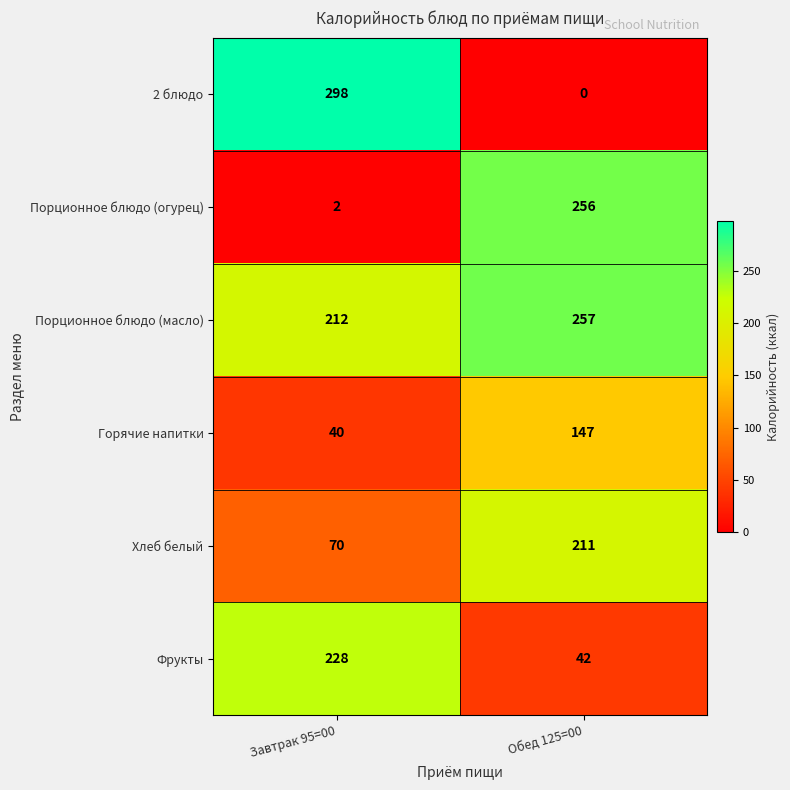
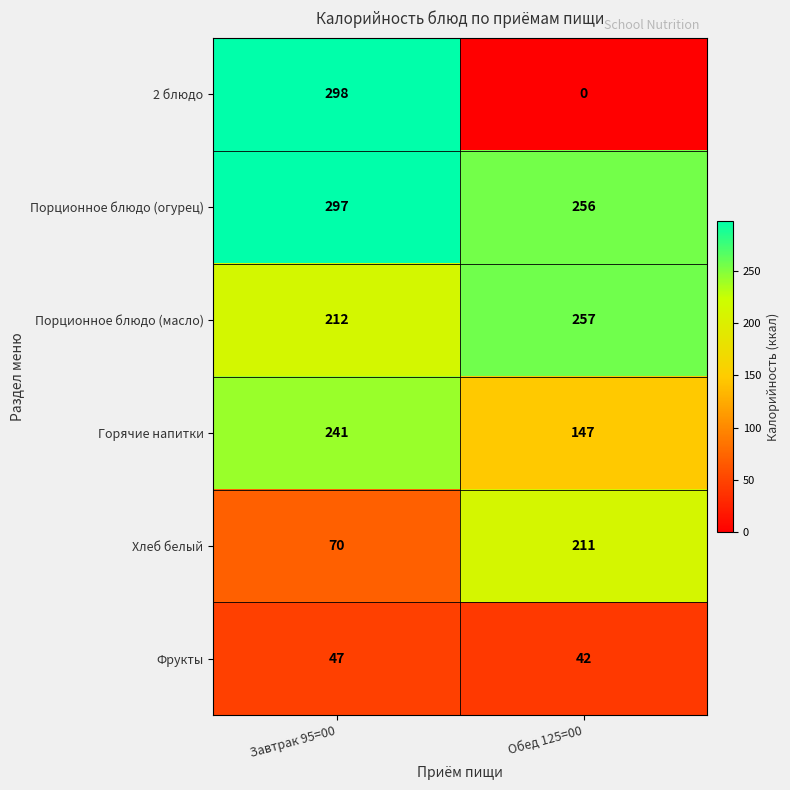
  {
    "2 блюдо": {
      "Завтрак 95=00": 298,
      "Обед 125=00": 0
    },
    "Порционное блюдо (огурец)": {
-     "Завтрак 95=00": 2,
+     "Завтрак 95=00": 297,
      "Обед 125=00": 256
    },
    "Порционное блюдо (масло)": {
      "Завтрак 95=00": 212,
      "Обед 125=00": 257
    },
    "Горячие напитки": {
-     "Завтрак 95=00": 40,
+     "Завтрак 95=00": 241,
      "Обед 125=00": 147
    },
    "Хлеб белый": {
      "Завтрак 95=00": 70,
      "Обед 125=00": 211
    },
    "Фрукты": {
-     "Завтрак 95=00": 228,
+     "Завтрак 95=00": 47,
      "Обед 125=00": 42
    }
  }
